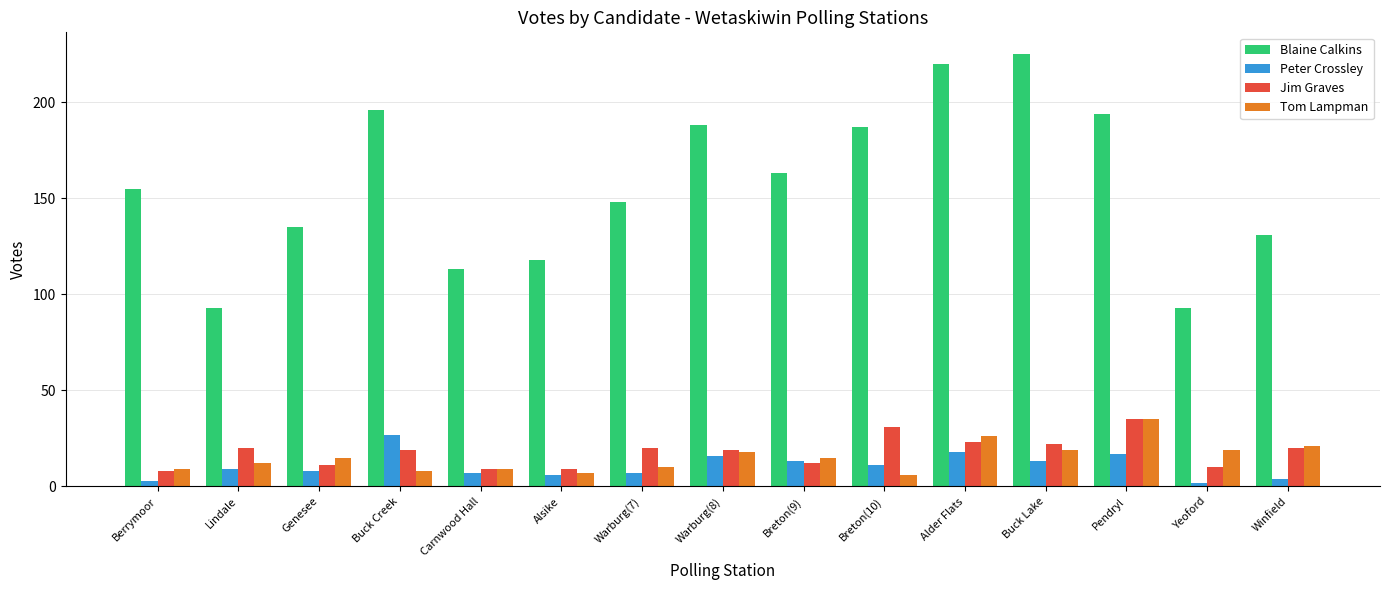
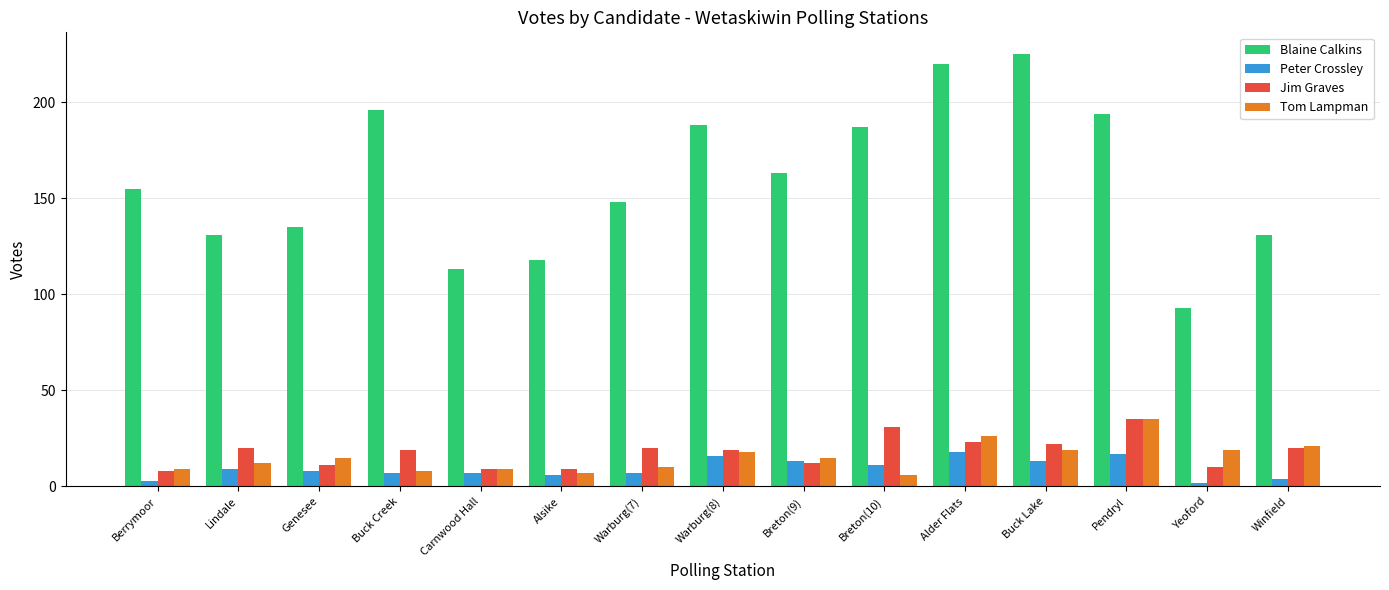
  {
    "Blaine Calkins": {
      "Berrymoor": 155,
-     "Lindale": 93,
+     "Lindale": 131,
      "Genesee": 135,
      "Buck Creek": 196,
      "Carnwood Hall": 113,
      "Alsike": 118,
      "Warburg(7)": 148,
      "Warburg(8)": 188,
      "Breton(9)": 163,
      "Breton(10)": 187,
      "Alder Flats": 220,
      "Buck Lake": 225,
      "Pendryl": 194,
      "Yeoford": 93,
      "Winfield": 131
    },
    "Peter Crossley": {
      "Berrymoor": 3,
      "Lindale": 9,
      "Genesee": 8,
-     "Buck Creek": 27,
+     "Buck Creek": 7,
      "Carnwood Hall": 7,
      "Alsike": 6,
      "Warburg(7)": 7,
      "Warburg(8)": 16,
      "Breton(9)": 13,
      "Breton(10)": 11,
      "Alder Flats": 18,
      "Buck Lake": 13,
      "Pendryl": 17,
      "Yeoford": 2,
      "Winfield": 4
    }
  }
